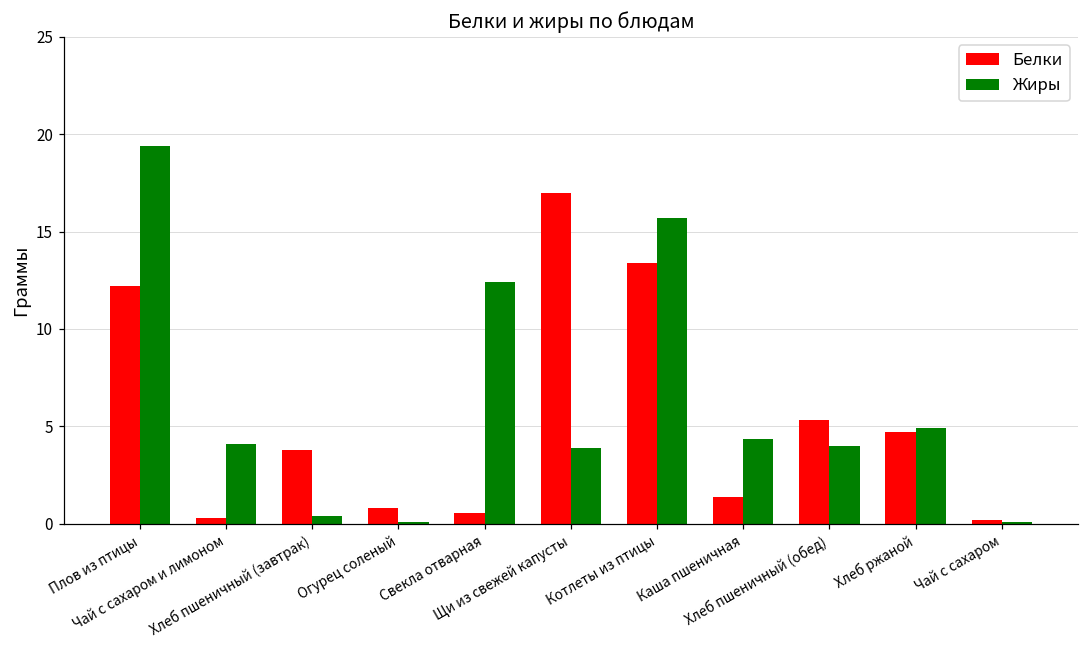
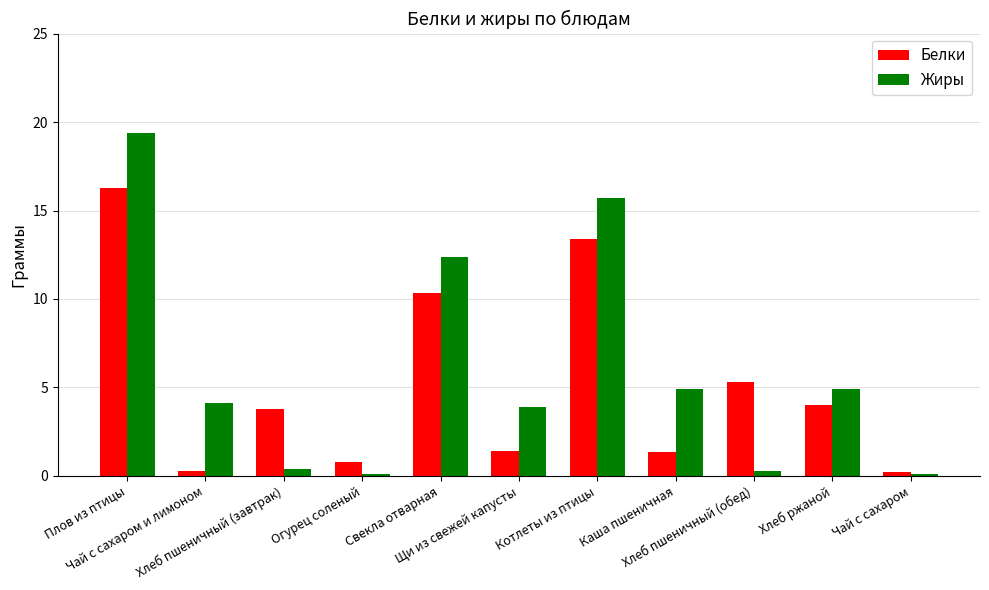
  {
    "Белки": {
-     "Плов из птицы": 12.2,
+     "Плов из птицы": 16.3,
      "Чай с сахаром и лимоном": 0.3,
      "Хлеб пшеничный (завтрак)": 3.8,
      "Огурец соленый": 0.8,
-     "Свекла отварная": 0.5,
-     "Щи из свежей капусты": 17.0,
+     "Свекла отварная": 10.4,
+     "Щи из свежей капусты": 1.4,
      "Котлеты из птицы": 13.4,
      "Каша пшеничная": 1.4,
      "Хлеб пшеничный (обед)": 5.3,
-     "Хлеб ржаной": 4.7,
+     "Хлеб ржаной": 4.0,
      "Чай с сахаром": 0.2
    },
    "Жиры": {
      "Плов из птицы": 19.4,
      "Чай с сахаром и лимоном": 4.1,
      "Хлеб пшеничный (завтрак)": 0.4,
      "Свекла отварная": 12.4,
      "Щи из свежей капусты": 3.9,
      "Котлеты из птицы": 15.7,
-     "Каша пшеничная": 4.4,
-     "Хлеб пшеничный (обед)": 4.0,
+     "Каша пшеничная": 4.9,
+     "Хлеб пшеничный (обед)": 0.3,
      "Хлеб ржаной": 4.9
    }
  }
